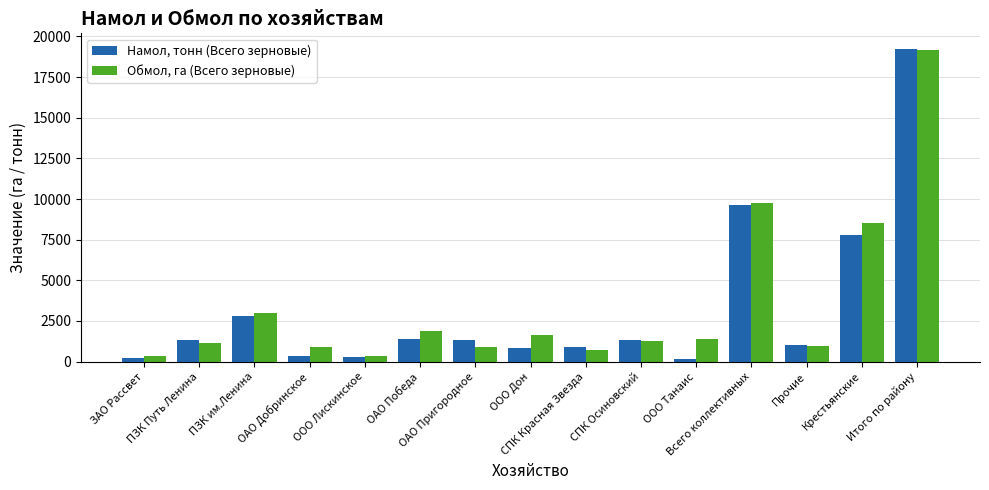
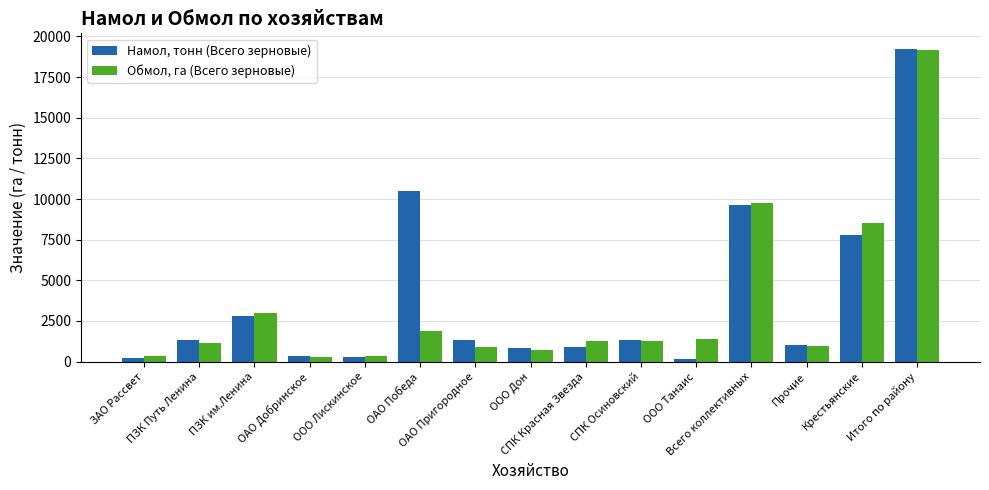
  {
    "Намол, тонн (Всего зерновые)": {
      "ЗАО Рассвет": 200,
      "ПЗК Путь Ленина": 1300,
      "ПЗК им.Ленина": 2800,
      "ОАО Добринское": 300,
      "ООО Лискинское": 300,
-     "ОАО Победа": 1400,
+     "ОАО Победа": 10500,
      "ОАО Пригородное": 1300,
      "ООО Дон": 800,
      "СПК Красная Звезда": 900,
      "СПК Осиновский": 1300,
      "ООО Танаис": 200,
      "Всего коллективных": 9600,
      "Прочие": 1000,
      "Крестьянские": 7800,
      "Итого по району": 19200
    },
    "Обмол, га (Всего зерновые)": {
      "ЗАО Рассвет": 300,
      "ПЗК Путь Ленина": 1200,
      "ПЗК им.Ленина": 3000,
-     "ОАО Добринское": 900,
+     "ОАО Добринское": 300,
      "ООО Лискинское": 400,
      "ОАО Победа": 1900,
      "ОАО Пригородное": 900,
-     "ООО Дон": 1600,
-     "СПК Красная Звезда": 700,
+     "ООО Дон": 700,
+     "СПК Красная Звезда": 1300,
      "СПК Осиновский": 1300,
      "ООО Танаис": 1400,
      "Всего коллективных": 9700,
      "Прочие": 1000,
      "Крестьянские": 8500,
      "Итого по району": 19200
    }
  }
